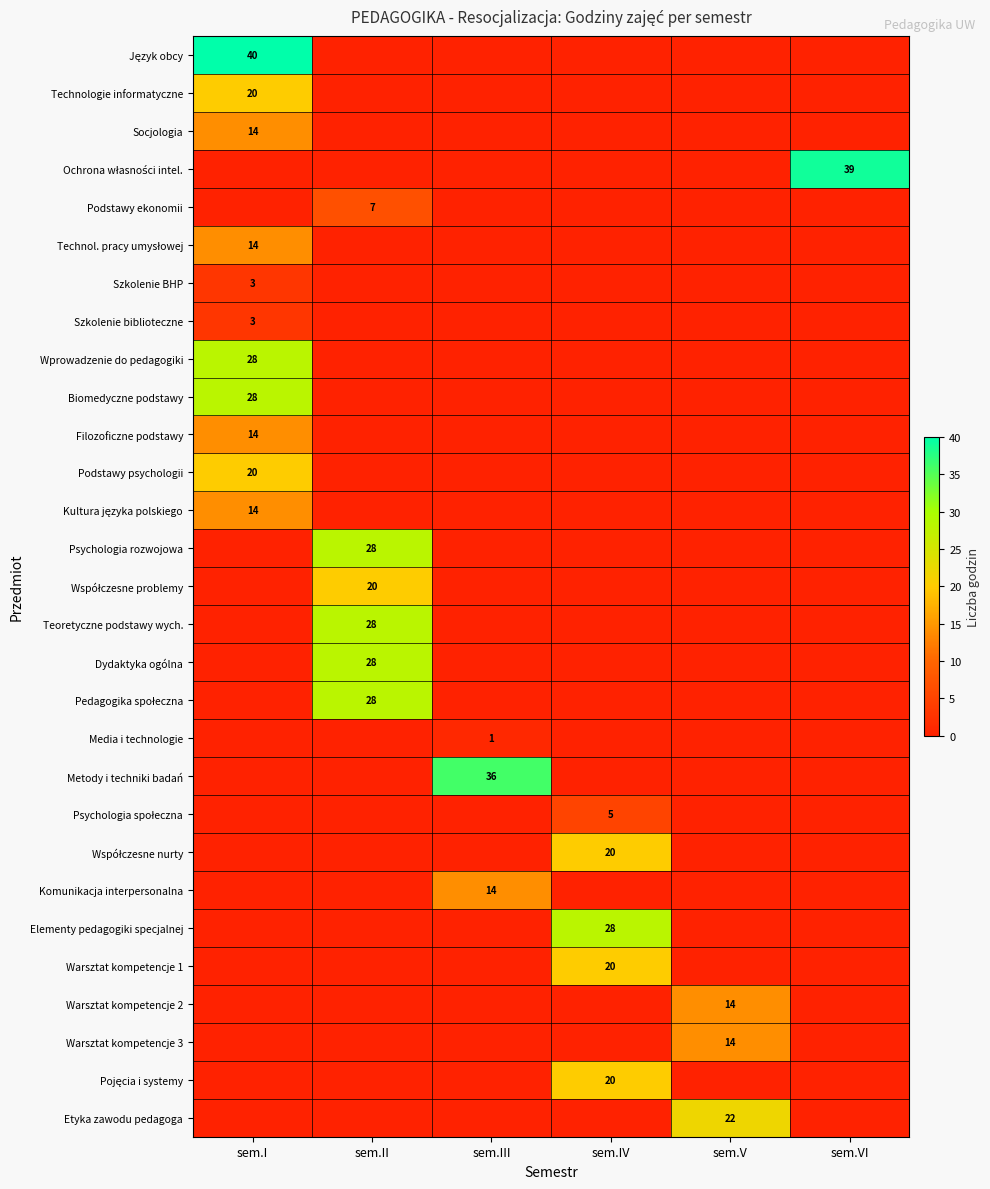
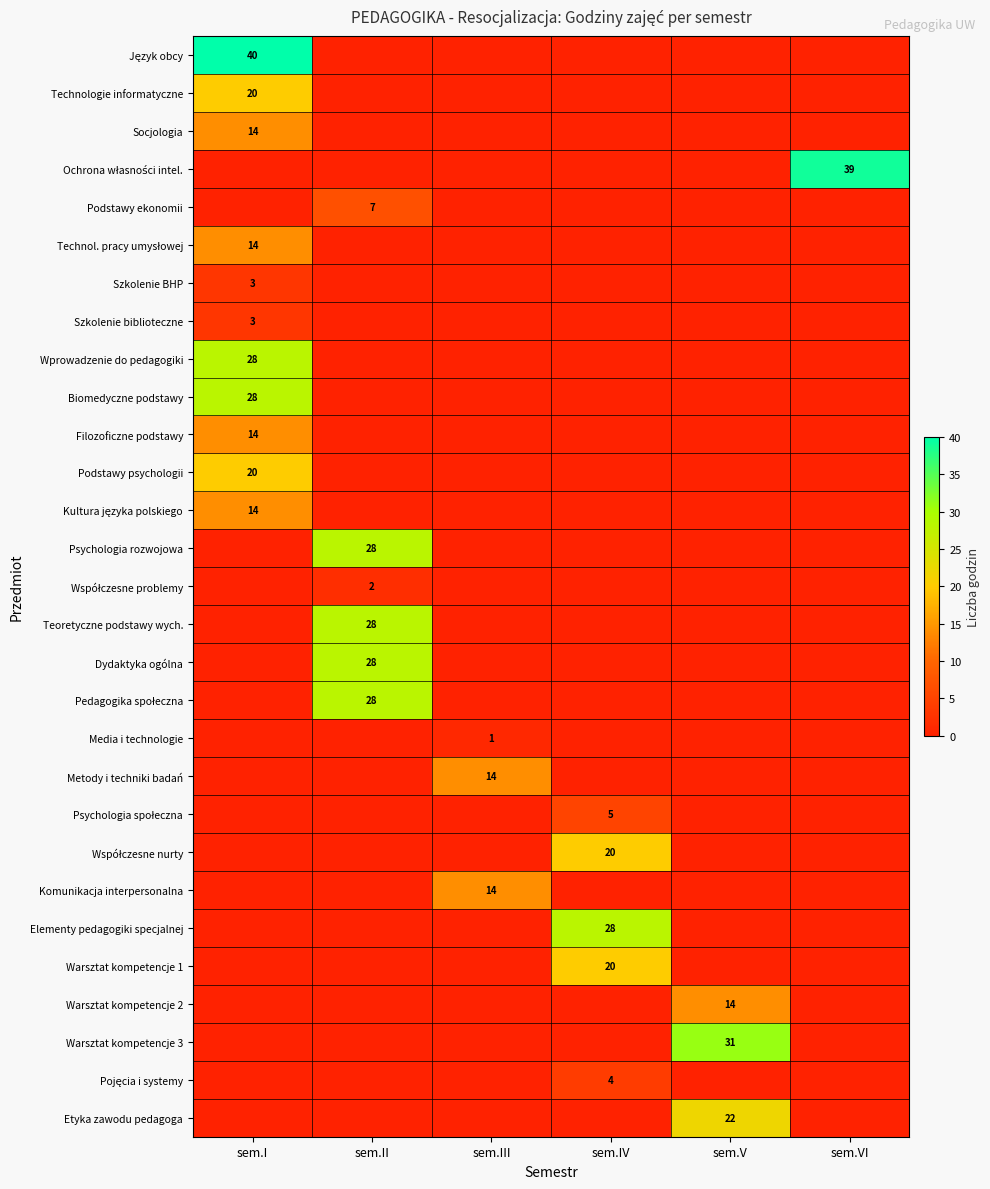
  {
    "Język obcy": {
      "sem.I": 40
    },
    "Technologie informatyczne": {
      "sem.I": 20
    },
    "Socjologia": {
      "sem.I": 14
    },
    "Ochrona własności intel.": {
      "sem.VI": 39
    },
    "Podstawy ekonomii": {
      "sem.II": 7
    },
    "Technol. pracy umysłowej": {
      "sem.I": 14
    },
    "Szkolenie BHP": {
      "sem.I": 3
    },
    "Szkolenie biblioteczne": {
      "sem.I": 3
    },
    "Wprowadzenie do pedagogiki": {
      "sem.I": 28
    },
    "Biomedyczne podstawy": {
      "sem.I": 28
    },
    "Filozoficzne podstawy": {
      "sem.I": 14
    },
    "Podstawy psychologii": {
      "sem.I": 20
    },
    "Kultura języka polskiego": {
      "sem.I": 14
    },
    "Psychologia rozwojowa": {
      "sem.II": 28
    },
    "Współczesne problemy": {
-     "sem.II": 20
+     "sem.II": 2
    },
    "Teoretyczne podstawy wych.": {
      "sem.II": 28
    },
    "Dydaktyka ogólna": {
      "sem.II": 28
    },
    "Pedagogika społeczna": {
      "sem.II": 28
    },
    "Media i technologie": {
      "sem.III": 1
    },
    "Metody i techniki badań": {
-     "sem.III": 36
+     "sem.III": 14
    },
    "Psychologia społeczna": {
      "sem.IV": 5
    },
    "Współczesne nurty": {
      "sem.IV": 20
    },
    "Komunikacja interpersonalna": {
      "sem.III": 14
    },
    "Elementy pedagogiki specjalnej": {
      "sem.IV": 28
    },
    "Warsztat kompetencje 1": {
      "sem.IV": 20
    },
    "Warsztat kompetencje 2": {
      "sem.V": 14
    },
    "Warsztat kompetencje 3": {
-     "sem.V": 14
+     "sem.V": 31
    },
    "Pojęcia i systemy": {
-     "sem.IV": 20
+     "sem.IV": 4
    },
    "Etyka zawodu pedagoga": {
      "sem.V": 22
    }
  }
